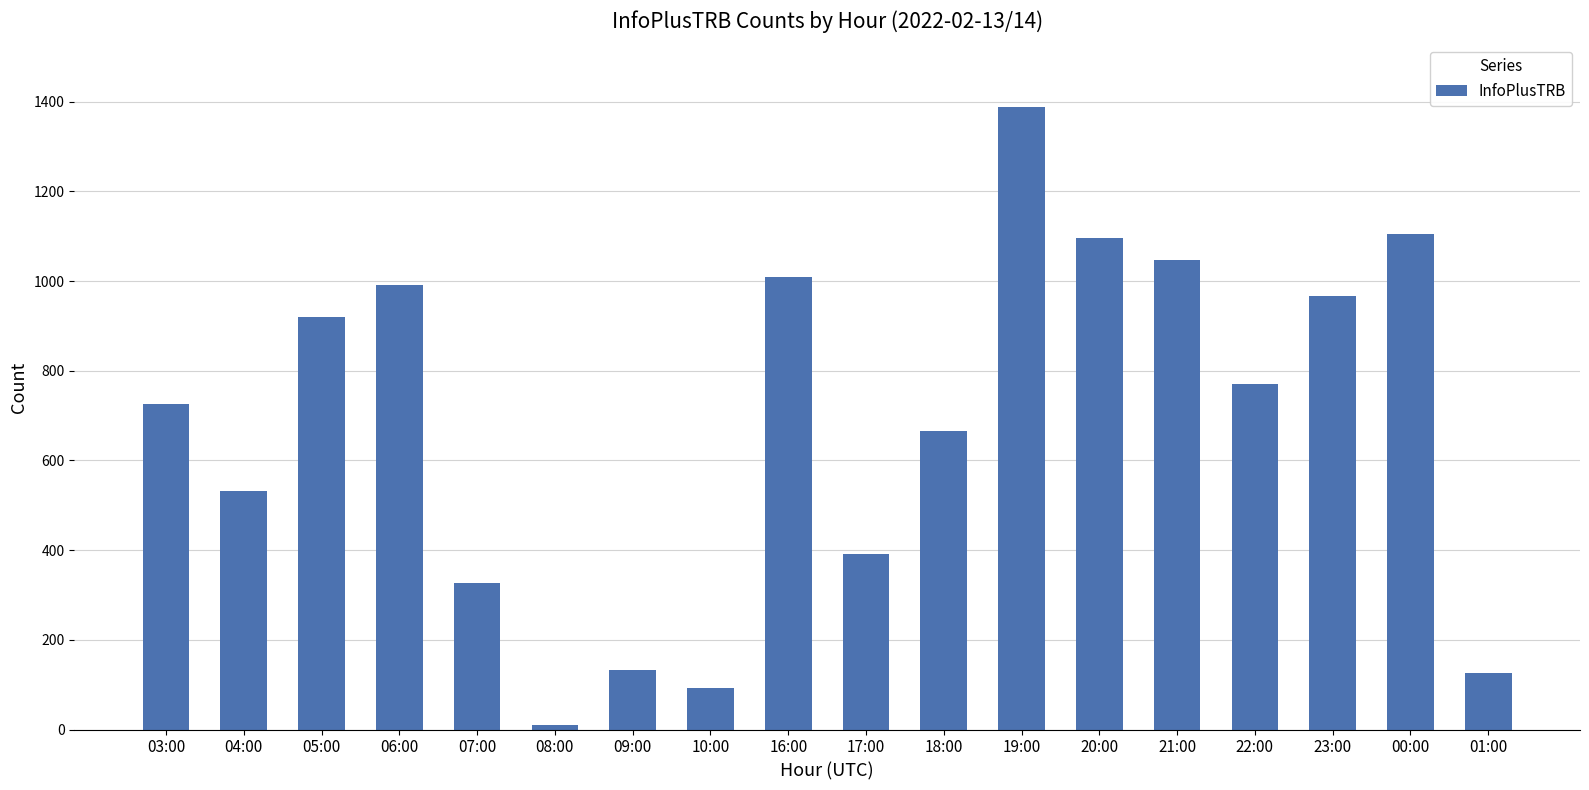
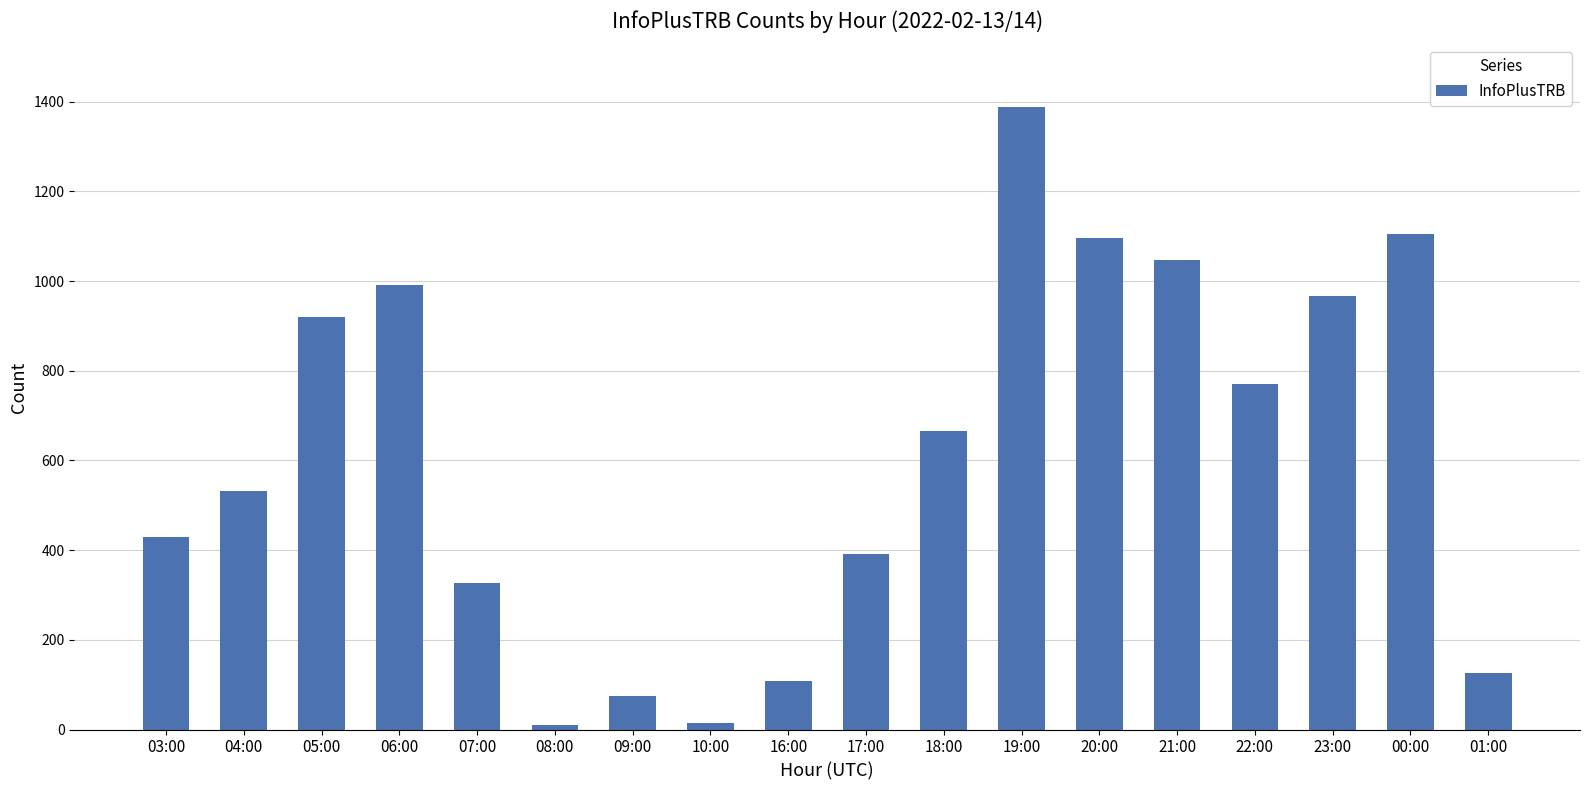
  {
-   "03:00": 730,
+   "03:00": 430,
    "04:00": 530,
    "05:00": 920,
    "06:00": 990,
    "07:00": 330,
    "08:00": 10,
-   "09:00": 130,
-   "10:00": 90,
-   "16:00": 1010,
+   "09:00": 70,
+   "10:00": 10,
+   "16:00": 110,
    "17:00": 390,
    "18:00": 670,
    "19:00": 1390,
    "20:00": 1100,
    "21:00": 1050,
    "22:00": 770,
    "23:00": 970,
    "00:00": 1100,
    "01:00": 130
  }
